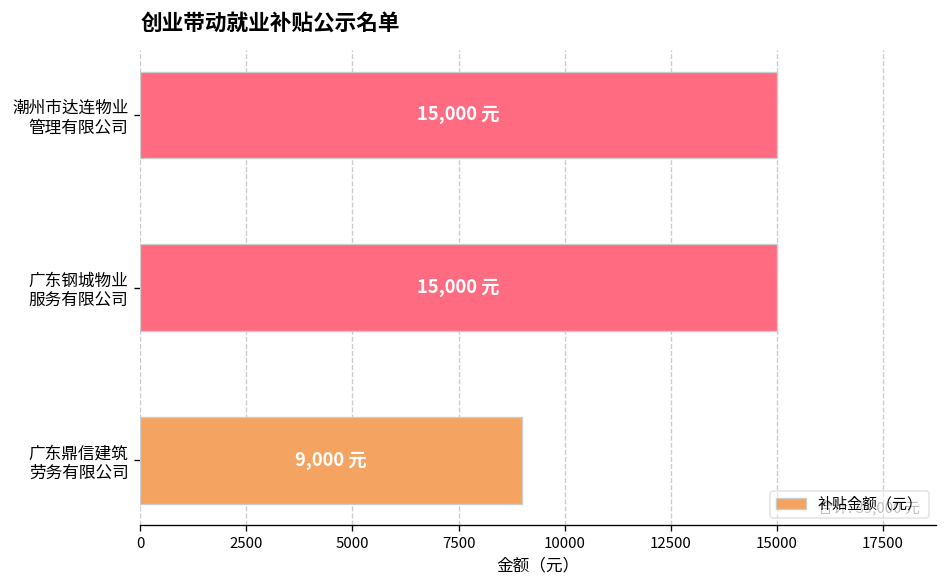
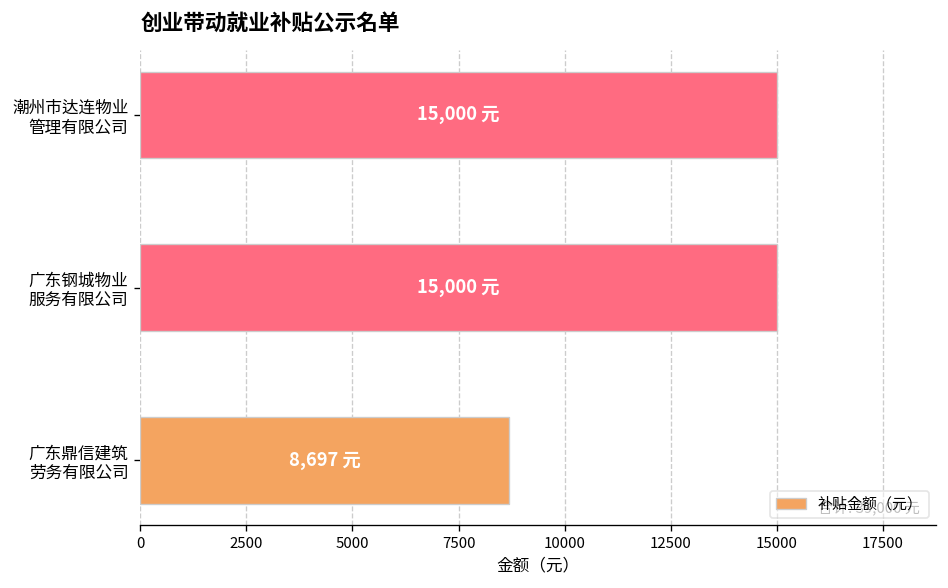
  {
    "潮州市达连物业 管理有限公司": "15,000",
    "广东钢城物业 服务有限公司": "15,000",
-   "广东鼎信建筑 劳务有限公司": "9,000"
+   "广东鼎信建筑 劳务有限公司": "8,697"
  }
